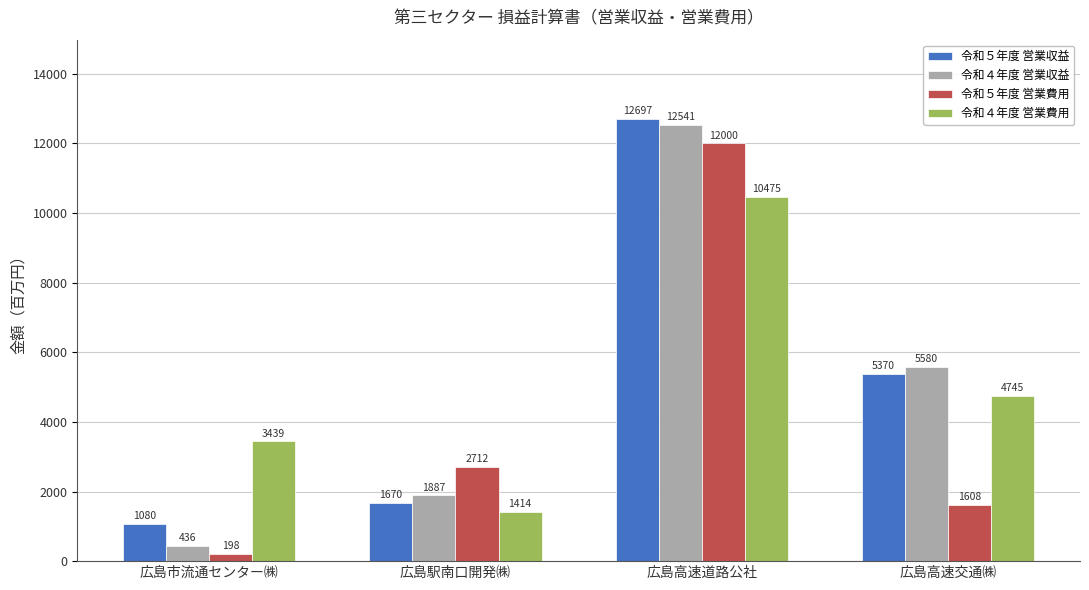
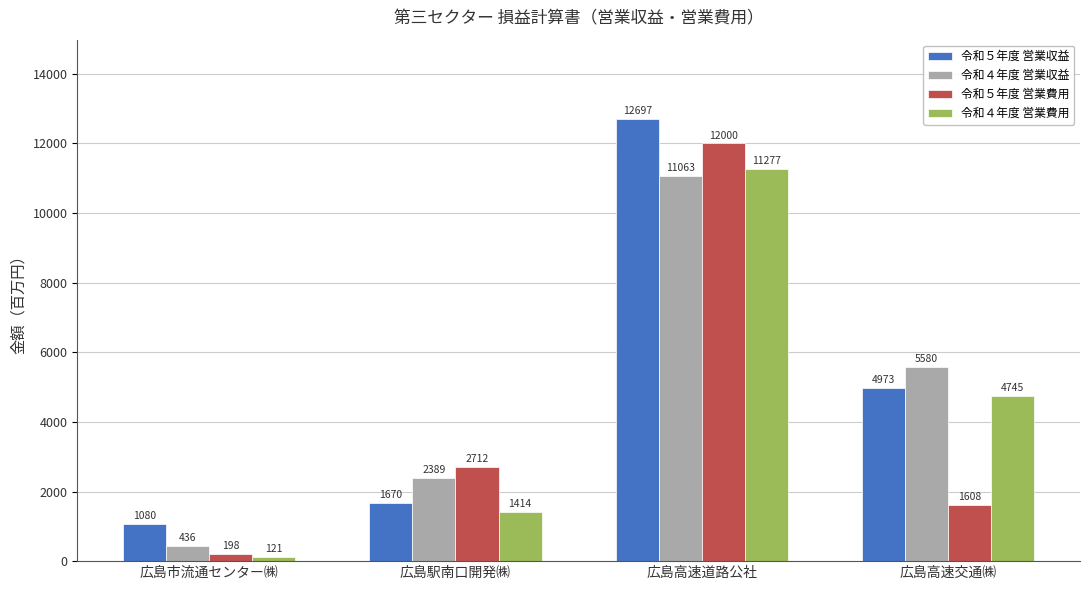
  {
    "令和５年度 営業収益": {
      "広島市流通センター㈱": 1080,
      "広島駅南口開発㈱": 1670,
      "広島高速道路公社": 12697,
-     "広島高速交通㈱": 5370
+     "広島高速交通㈱": 4973
    },
    "令和４年度 営業収益": {
      "広島市流通センター㈱": 436,
-     "広島駅南口開発㈱": 1887,
-     "広島高速道路公社": 12541,
+     "広島駅南口開発㈱": 2389,
+     "広島高速道路公社": 11063,
      "広島高速交通㈱": 5580
    },
    "令和５年度 営業費用": {
      "広島市流通センター㈱": 198,
      "広島駅南口開発㈱": 2712,
      "広島高速道路公社": 12000,
      "広島高速交通㈱": 1608
    },
    "令和４年度 営業費用": {
-     "広島市流通センター㈱": 3439,
+     "広島市流通センター㈱": 121,
      "広島駅南口開発㈱": 1414,
-     "広島高速道路公社": 10475,
+     "広島高速道路公社": 11277,
      "広島高速交通㈱": 4745
    }
  }
